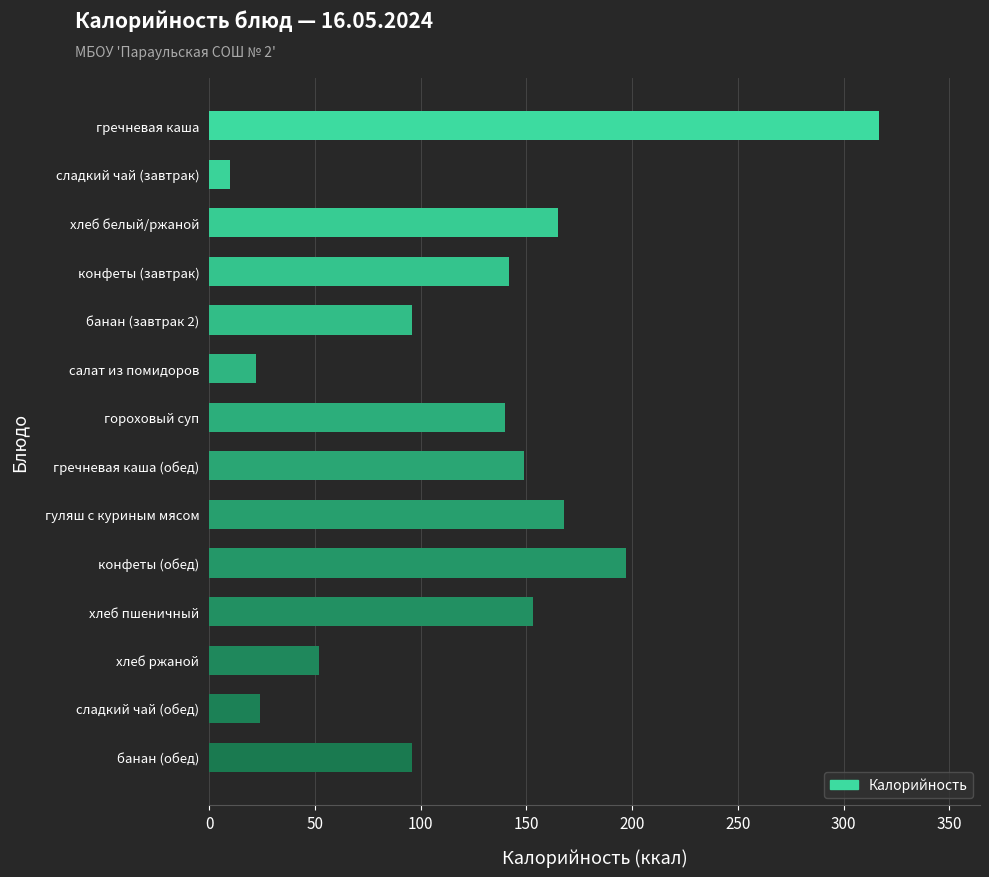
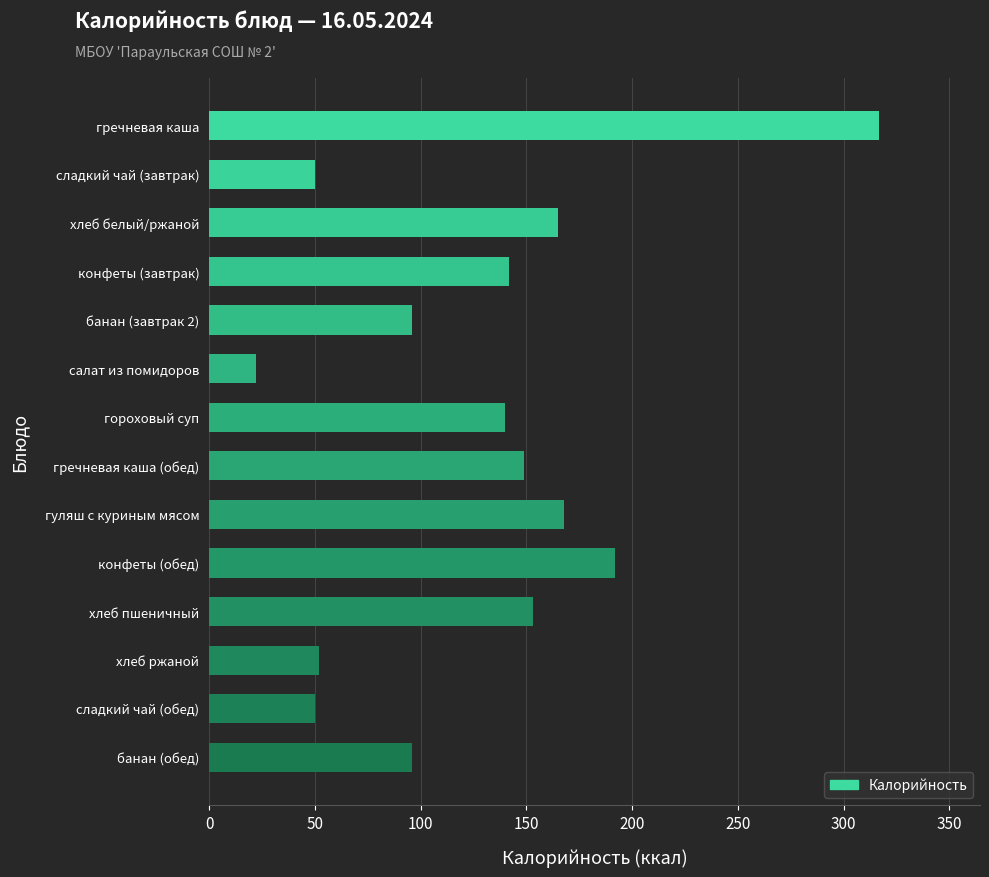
  {
    "гречневая каша": 317,
-   "сладкий чай (завтрак)": 10,
+   "сладкий чай (завтрак)": 50,
    "хлеб белый/ржаной": 165,
    "конфеты (завтрак)": 142,
    "банан (завтрак 2)": 96,
    "салат из помидоров": 22,
    "гороховый суп": 140,
    "гречневая каша (обед)": 149,
    "гуляш с куриным мясом": 168,
-   "конфеты (обед)": 197,
+   "конфеты (обед)": 192,
    "хлеб пшеничный": 153,
    "хлеб ржаной": 52,
-   "сладкий чай (обед)": 24,
+   "сладкий чай (обед)": 50,
    "банан (обед)": 96
  }
